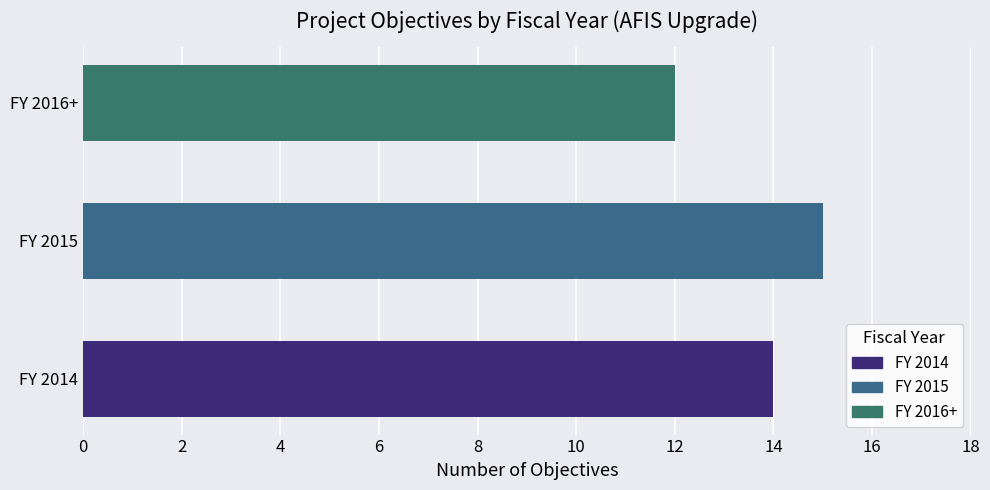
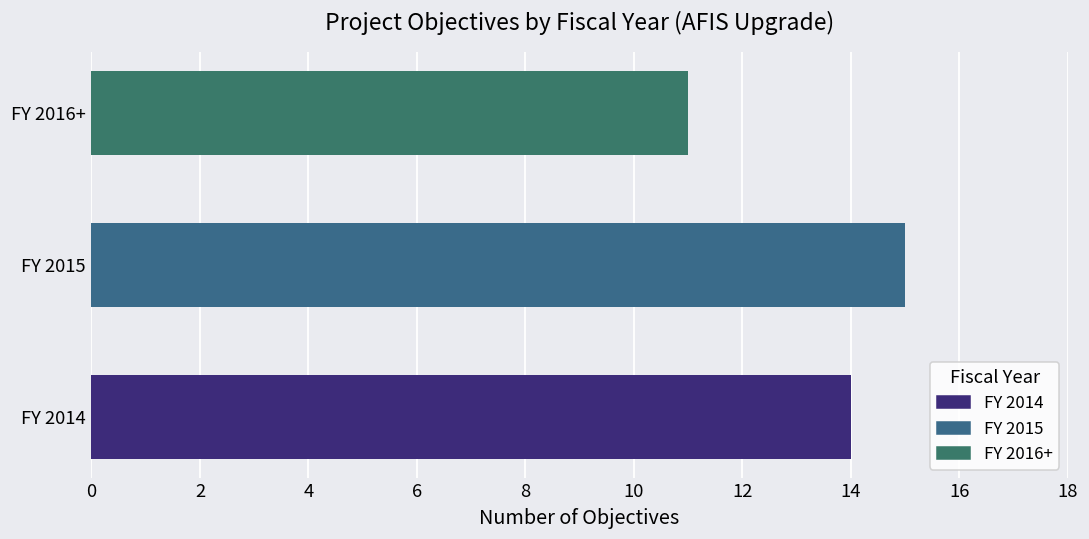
  {
-   "FY 2016+": 12,
+   "FY 2016+": 11,
    "FY 2015": 15,
    "FY 2014": 14
  }
